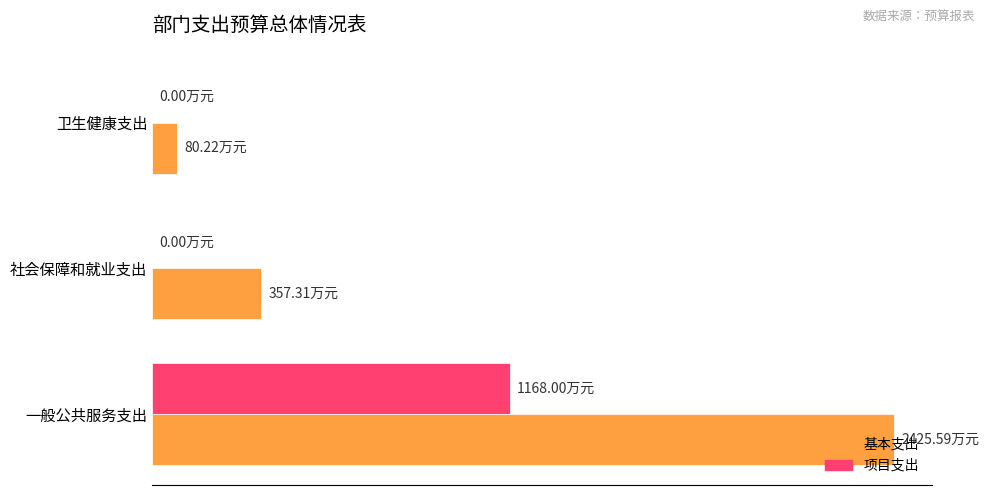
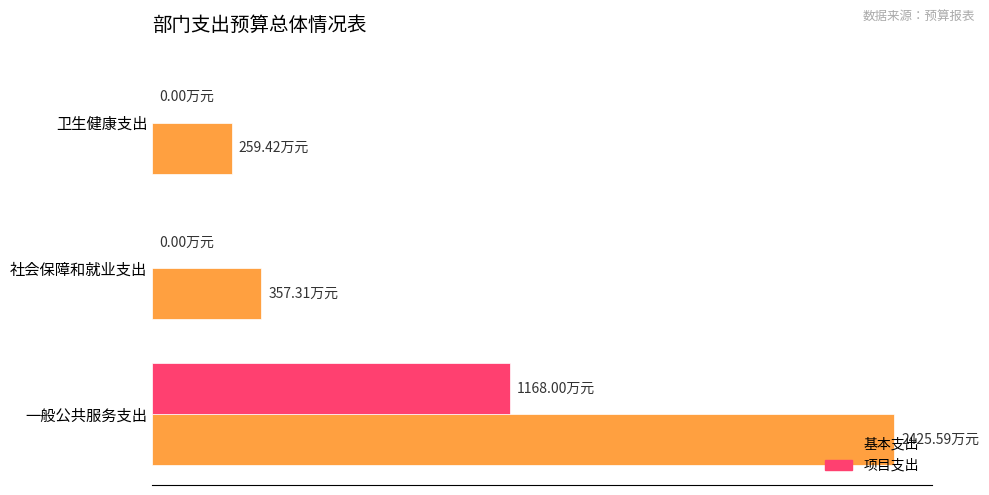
  {
    "基本支出": {
-     "卫生健康支出": 80.22,
+     "卫生健康支出": 259.42,
      "社会保障和就业支出": 357.31,
      "一般公共服务支出": 2425.59
    },
    "项目支出": {
      "卫生健康支出": 0.00,
      "社会保障和就业支出": 0.00,
      "一般公共服务支出": 1168.00
    }
  }
